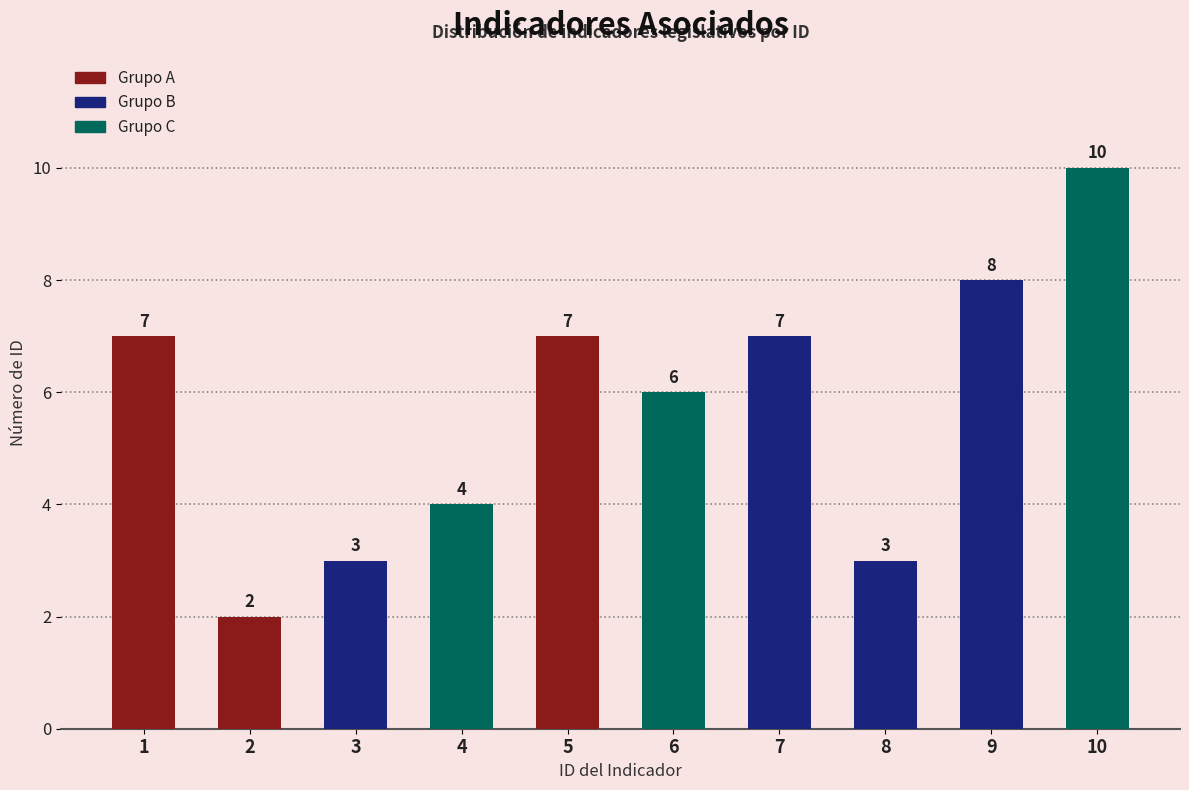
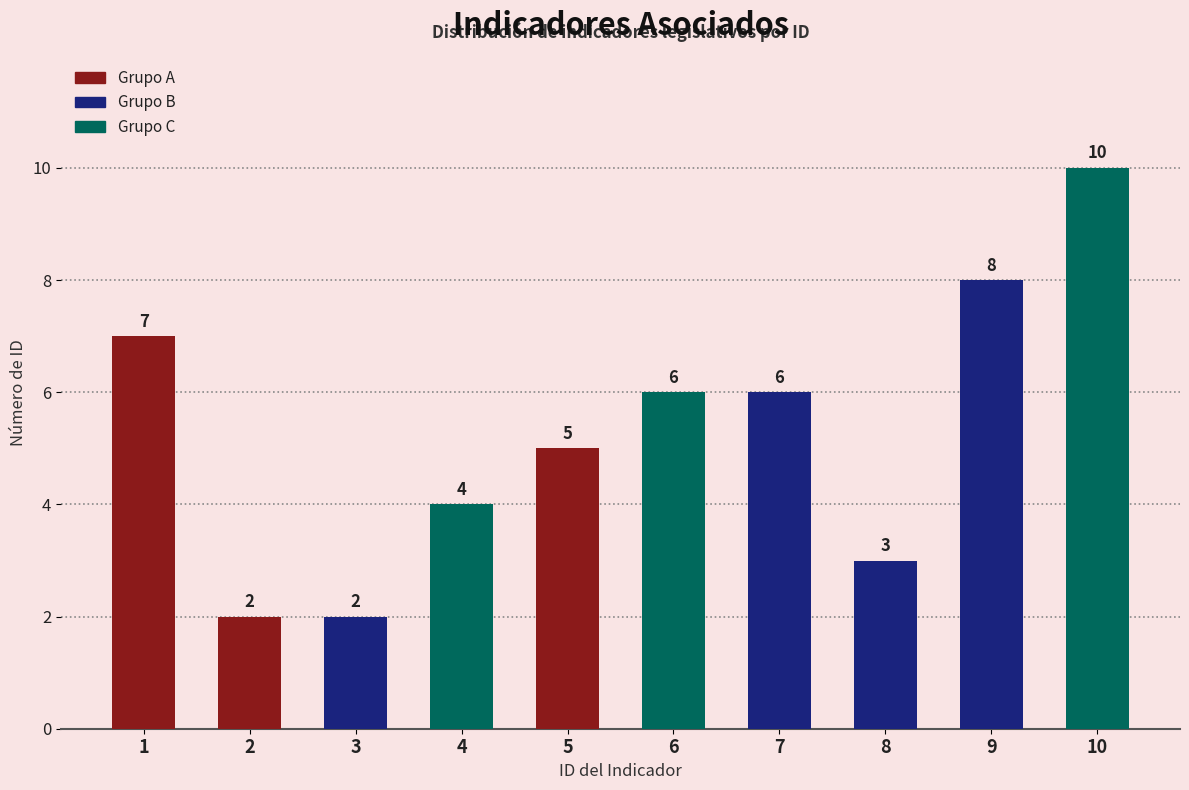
  {
    "1": 7,
    "2": 2,
-   "3": 3,
+   "3": 2,
    "4": 4,
-   "5": 7,
+   "5": 5,
    "6": 6,
-   "7": 7,
+   "7": 6,
    "8": 3,
    "9": 8,
    "10": 10
  }
